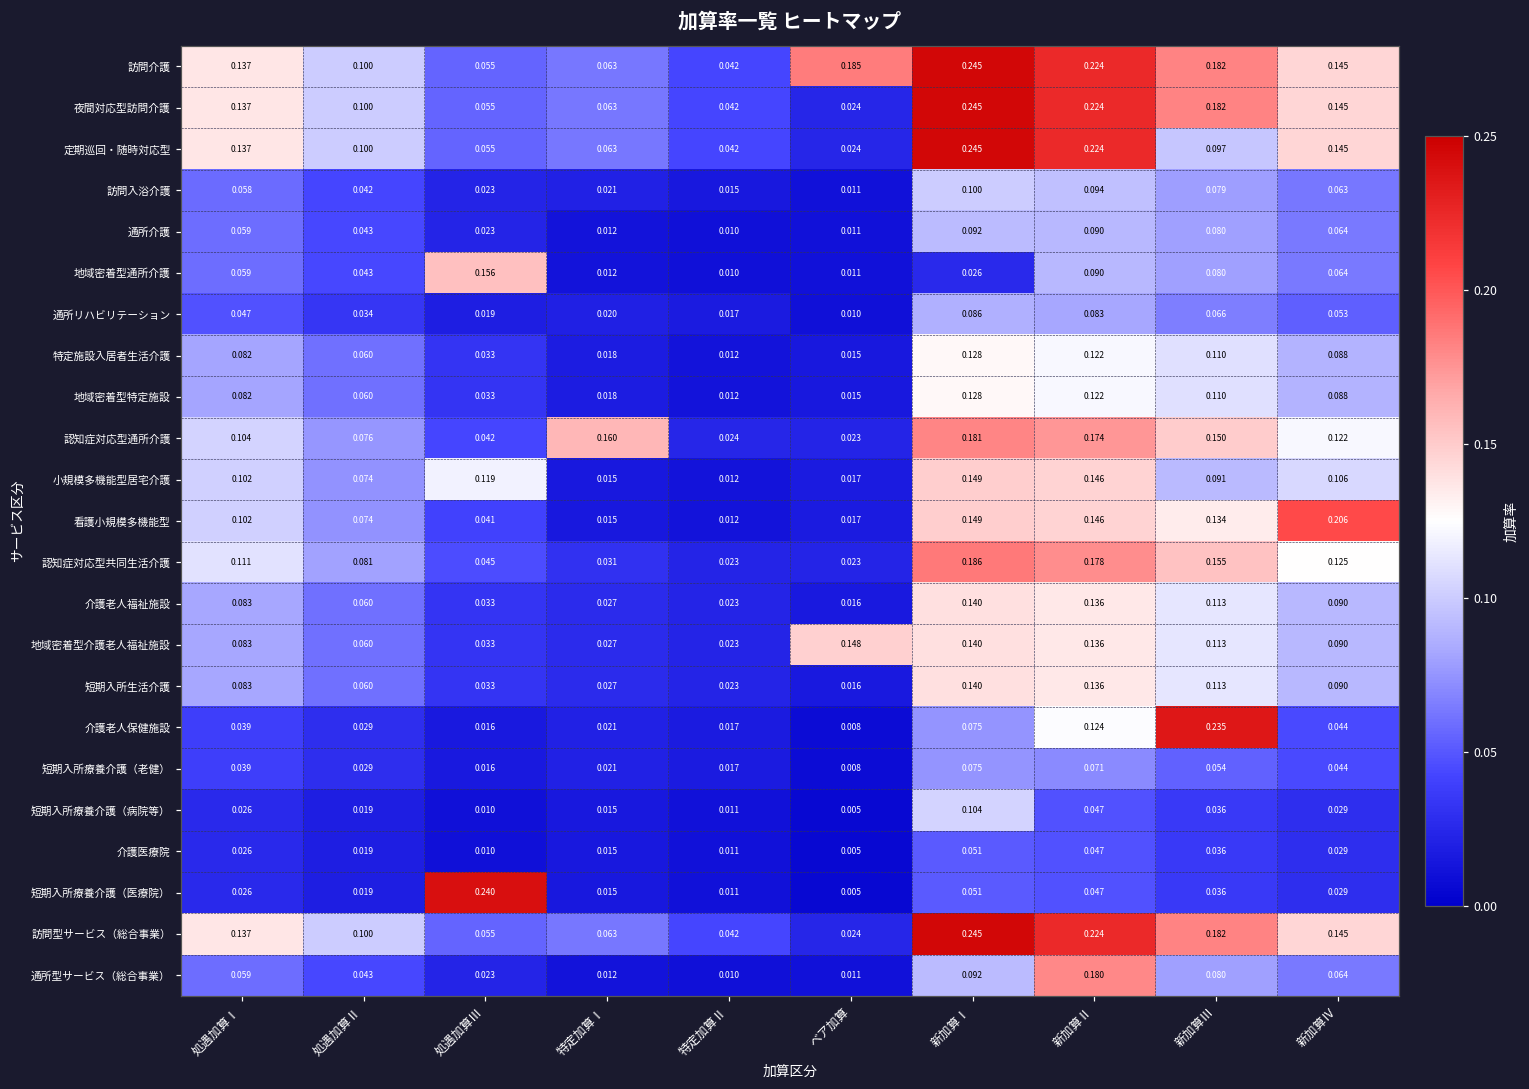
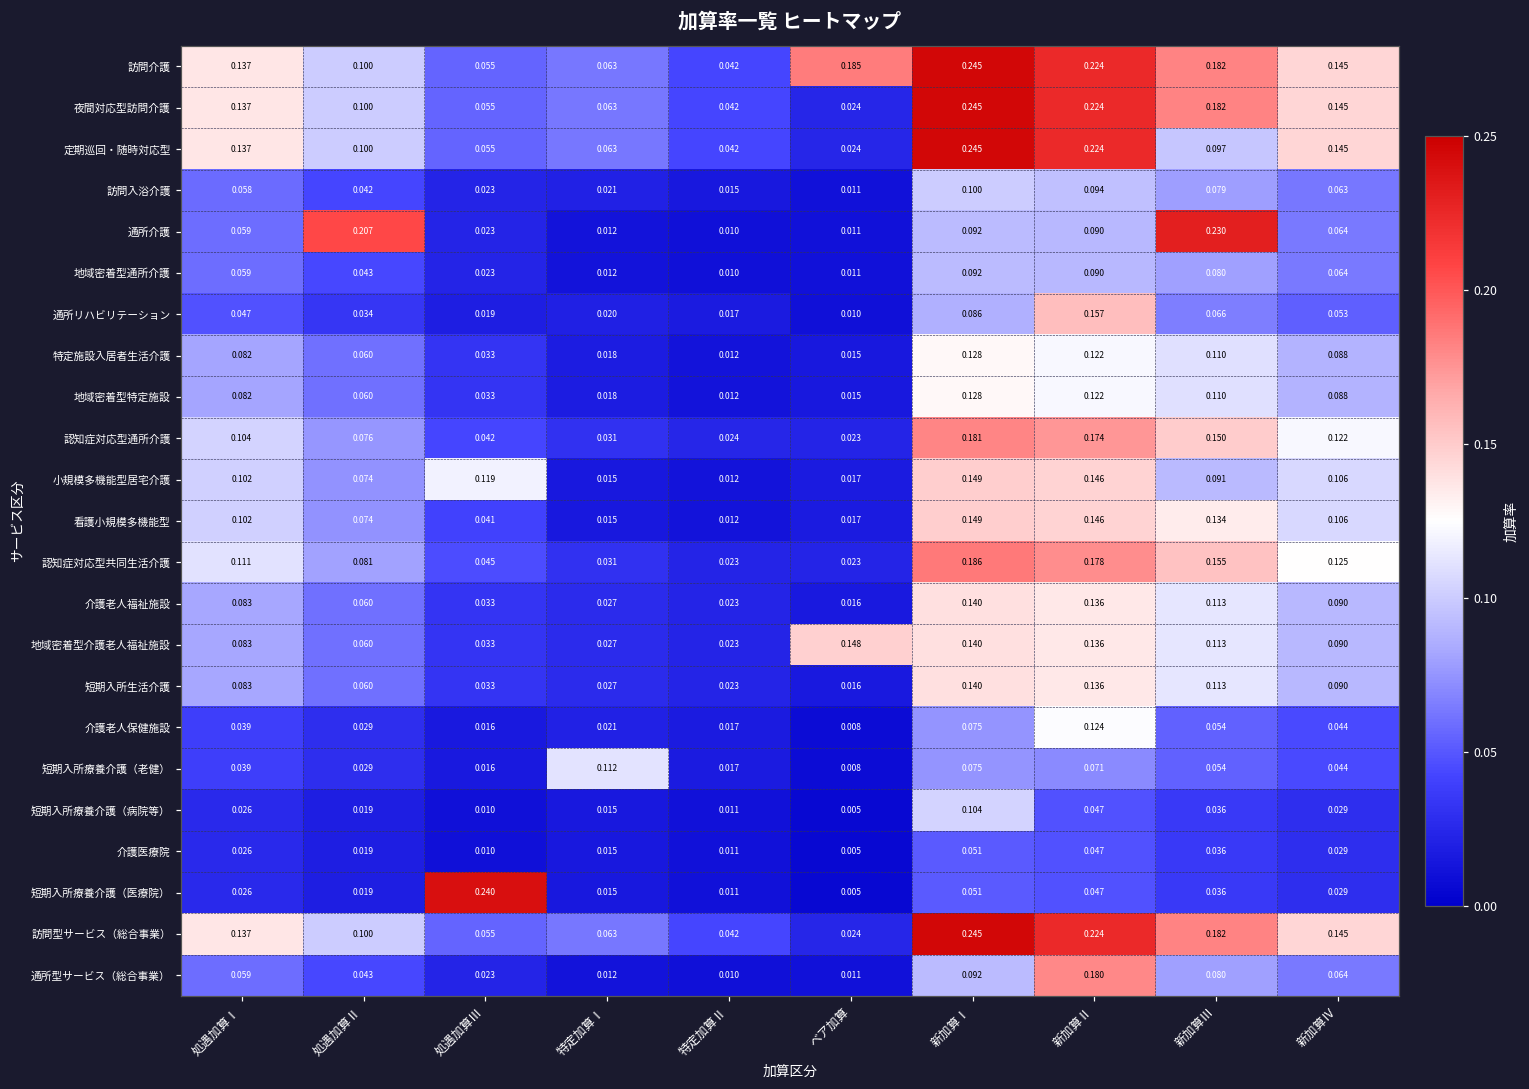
  {
    "通所介護": {
      "処遇加算Ⅰ": 0.059,
-     "処遇加算Ⅱ": 0.043,
+     "処遇加算Ⅱ": 0.207,
      "処遇加算Ⅲ": 0.023,
      "特定加算Ⅰ": 0.012,
      "特定加算Ⅱ": 0.010,
      "ベア加算": 0.011,
      "新加算Ⅰ": 0.092,
      "新加算Ⅱ": 0.090,
-     "新加算Ⅲ": 0.080,
+     "新加算Ⅲ": 0.230,
      "新加算Ⅳ": 0.064
    },
    "地域密着型通所介護": {
      "処遇加算Ⅰ": 0.059,
      "処遇加算Ⅱ": 0.043,
-     "処遇加算Ⅲ": 0.156,
+     "処遇加算Ⅲ": 0.023,
      "特定加算Ⅰ": 0.012,
      "特定加算Ⅱ": 0.010,
      "ベア加算": 0.011,
-     "新加算Ⅰ": 0.026,
+     "新加算Ⅰ": 0.092,
      "新加算Ⅱ": 0.090,
      "新加算Ⅲ": 0.080,
      "新加算Ⅳ": 0.064
    },
    "通所リハビリテーション": {
      "処遇加算Ⅰ": 0.047,
      "処遇加算Ⅱ": 0.034,
      "処遇加算Ⅲ": 0.019,
      "特定加算Ⅰ": 0.020,
      "特定加算Ⅱ": 0.017,
      "ベア加算": 0.010,
      "新加算Ⅰ": 0.086,
-     "新加算Ⅱ": 0.083,
+     "新加算Ⅱ": 0.157,
      "新加算Ⅲ": 0.066,
      "新加算Ⅳ": 0.053
    },
    "認知症対応型通所介護": {
      "処遇加算Ⅰ": 0.104,
      "処遇加算Ⅱ": 0.076,
      "処遇加算Ⅲ": 0.042,
-     "特定加算Ⅰ": 0.160,
+     "特定加算Ⅰ": 0.031,
      "特定加算Ⅱ": 0.024,
      "ベア加算": 0.023,
      "新加算Ⅰ": 0.181,
      "新加算Ⅱ": 0.174,
      "新加算Ⅲ": 0.150,
      "新加算Ⅳ": 0.122
    },
    "看護小規模多機能型": {
      "処遇加算Ⅰ": 0.102,
      "処遇加算Ⅱ": 0.074,
      "処遇加算Ⅲ": 0.041,
      "特定加算Ⅰ": 0.015,
      "特定加算Ⅱ": 0.012,
      "ベア加算": 0.017,
      "新加算Ⅰ": 0.149,
      "新加算Ⅱ": 0.146,
      "新加算Ⅲ": 0.134,
-     "新加算Ⅳ": 0.206
+     "新加算Ⅳ": 0.106
    },
    "介護老人保健施設": {
      "処遇加算Ⅰ": 0.039,
      "処遇加算Ⅱ": 0.029,
      "処遇加算Ⅲ": 0.016,
      "特定加算Ⅰ": 0.021,
      "特定加算Ⅱ": 0.017,
      "ベア加算": 0.008,
      "新加算Ⅰ": 0.075,
      "新加算Ⅱ": 0.124,
-     "新加算Ⅲ": 0.235,
+     "新加算Ⅲ": 0.054,
      "新加算Ⅳ": 0.044
    },
    "短期入所療養介護（老健）": {
      "処遇加算Ⅰ": 0.039,
      "処遇加算Ⅱ": 0.029,
      "処遇加算Ⅲ": 0.016,
-     "特定加算Ⅰ": 0.021,
+     "特定加算Ⅰ": 0.112,
      "特定加算Ⅱ": 0.017,
      "ベア加算": 0.008,
      "新加算Ⅰ": 0.075,
      "新加算Ⅱ": 0.071,
      "新加算Ⅲ": 0.054,
      "新加算Ⅳ": 0.044
    }
  }
